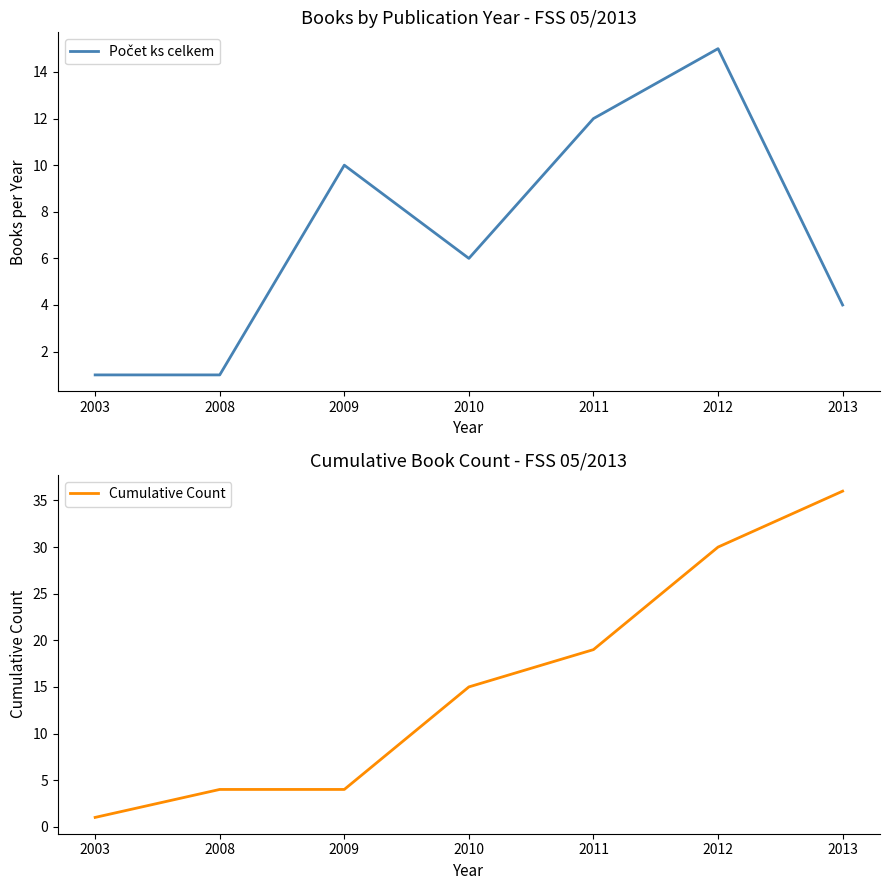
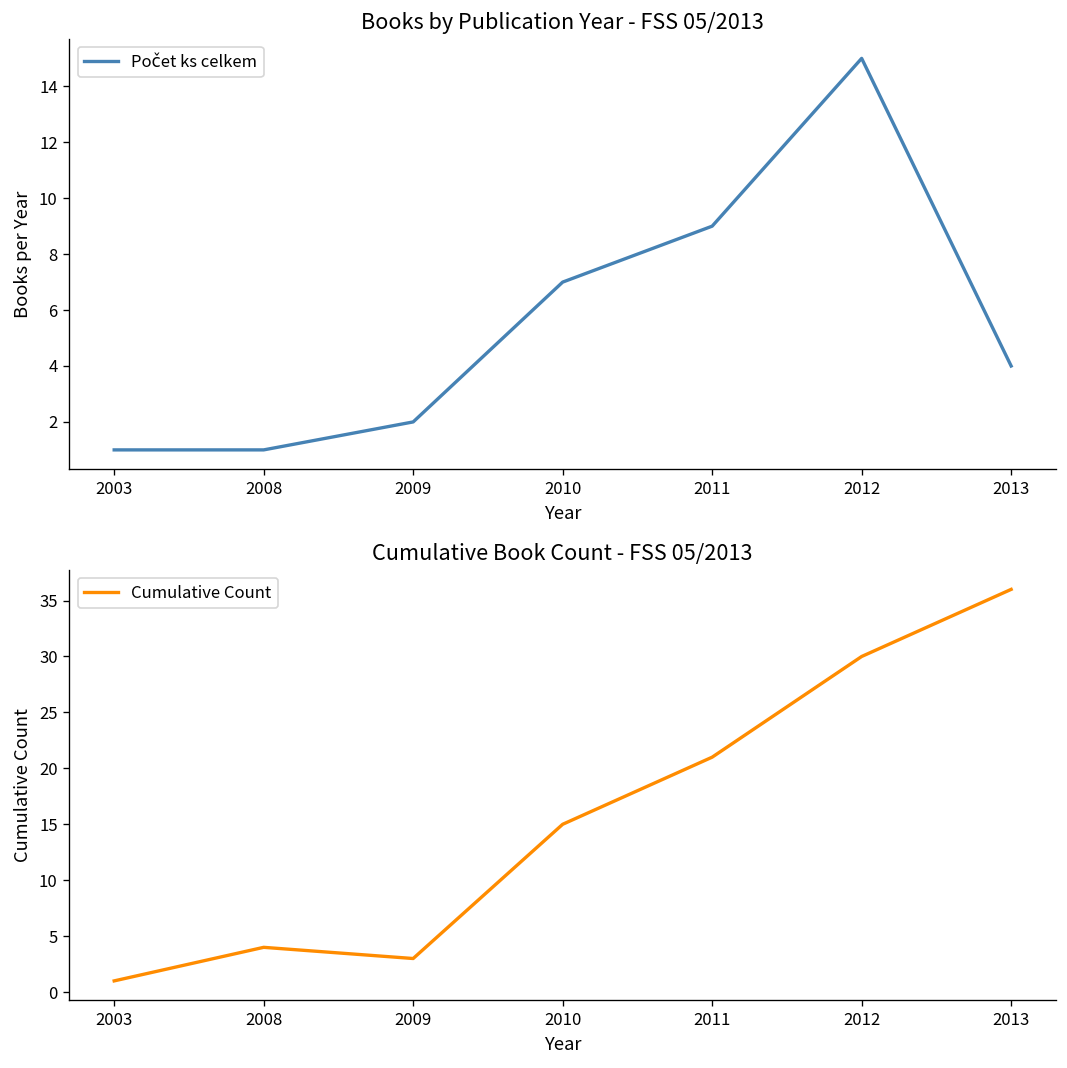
  {
    "Books by Publication Year - FSS 05/2013": {
      "2003": 1,
      "2008": 1,
-     "2009": 10,
-     "2010": 6,
-     "2011": 12,
+     "2009": 2,
+     "2010": 7,
+     "2011": 9,
      "2012": 15,
      "2013": 4
    },
    "Cumulative Book Count - FSS 05/2013": {
      "2003": 1,
      "2008": 4,
-     "2009": 4,
+     "2009": 3,
      "2010": 15,
-     "2011": 19,
+     "2011": 21,
      "2012": 30,
      "2013": 36
    }
  }
